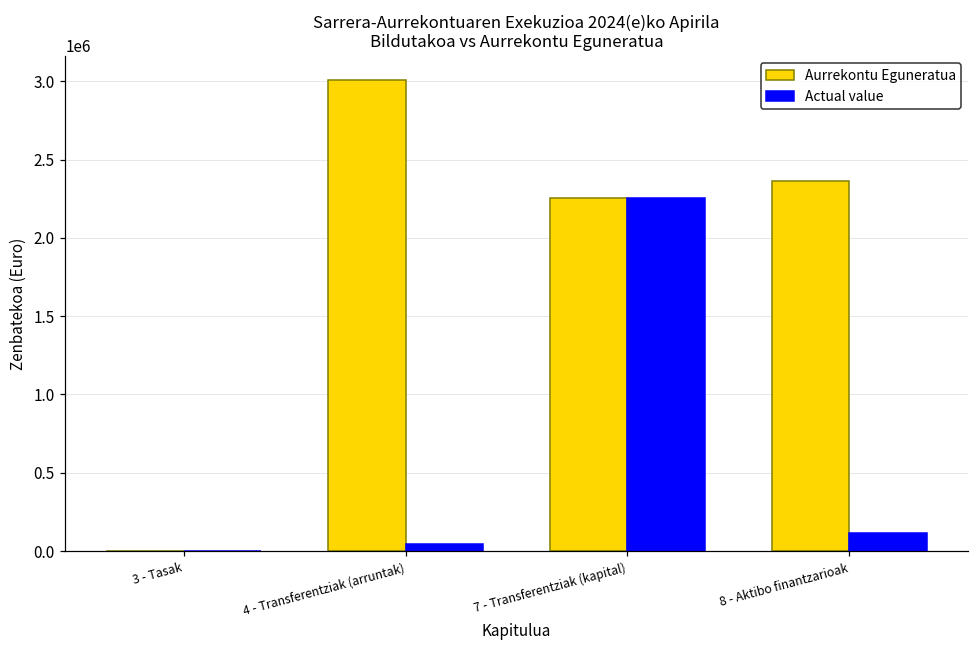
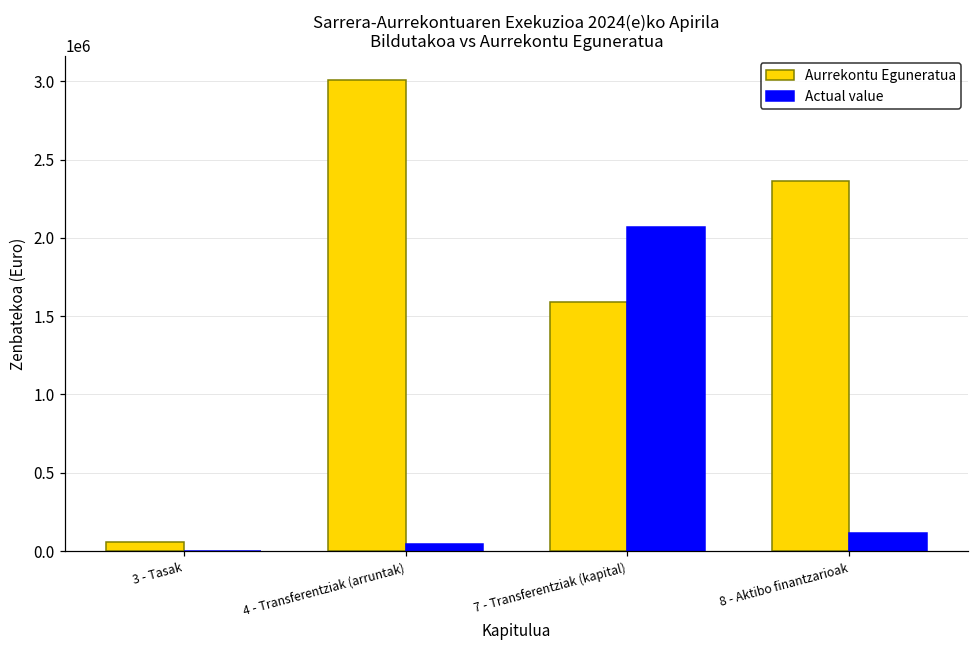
  {
    "Aurrekontu Eguneratua": {
-     "3 - Tasak": 0,
+     "3 - Tasak": 60000,
      "4 - Transferentziak (arruntak)": 3010000,
-     "7 - Transferentziak (kapital)": 2250000,
+     "7 - Transferentziak (kapital)": 1590000,
      "8 - Aktibo finantzarioak": 2360000
    },
    "Actual value": {
      "3 - Tasak": 0,
      "4 - Transferentziak (arruntak)": 50000,
-     "7 - Transferentziak (kapital)": 2250000,
+     "7 - Transferentziak (kapital)": 2070000,
      "8 - Aktibo finantzarioak": 110000
    }
  }
